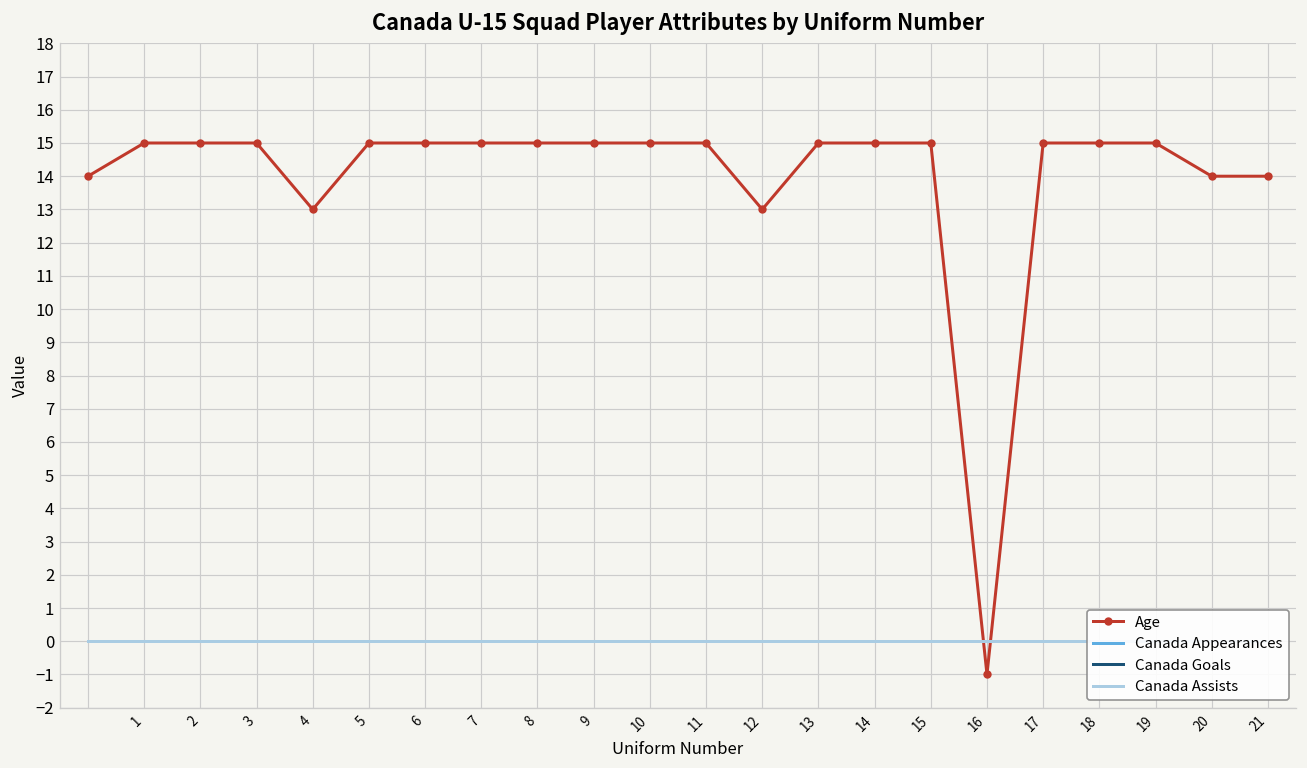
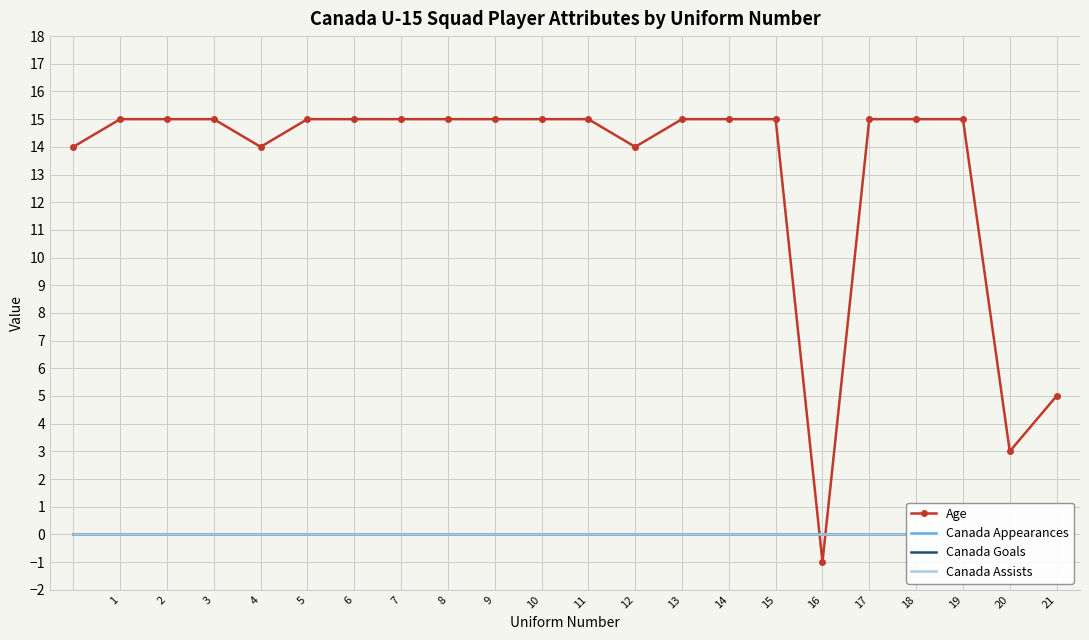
  {
    "Age": {
      "1": 15,
      "2": 15,
      "3": 15,
-     "4": 13,
+     "4": 14,
      "5": 15,
      "6": 15,
      "7": 15,
      "8": 15,
      "9": 15,
      "10": 15,
      "11": 15,
-     "12": 13,
+     "12": 14,
      "13": 15,
      "14": 15,
      "15": 15,
      "16": -1,
      "17": 15,
      "18": 15,
      "19": 15,
-     "20": 14,
-     "21": 14
+     "20": 3,
+     "21": 5
    },
    "Canada Assists": {
      "1": 0,
      "2": 0,
      "3": 0,
      "4": 0,
      "5": 0,
      "6": 0,
      "7": 0,
      "8": 0,
      "9": 0,
      "10": 0,
      "11": 0,
      "12": 0,
      "13": 0,
      "14": 0,
      "15": 0,
      "16": 0,
      "17": 0
    }
  }
